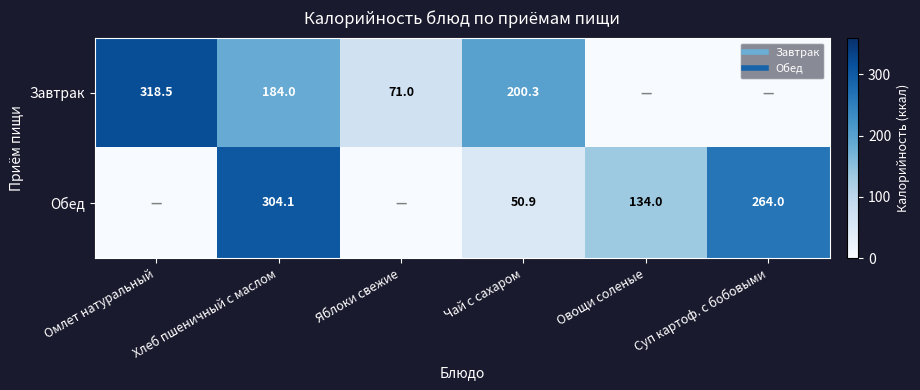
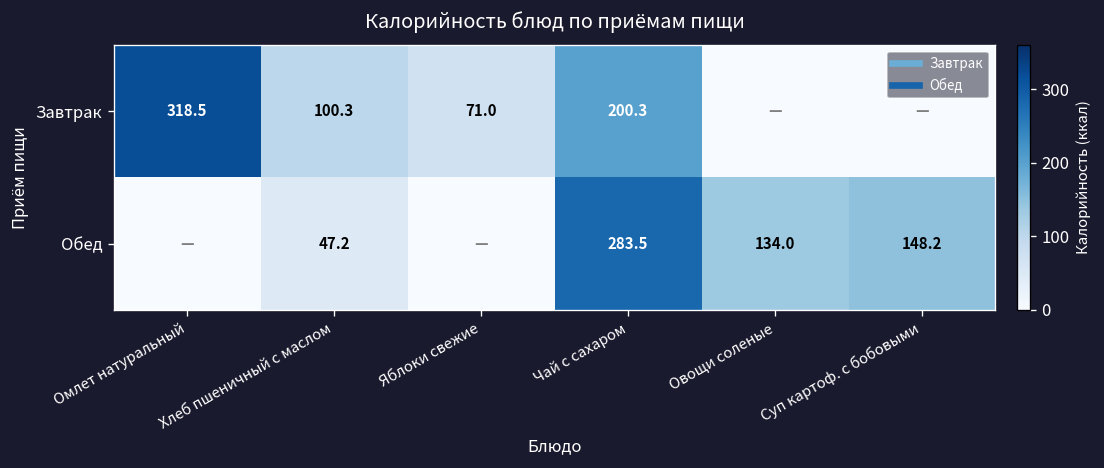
  {
    "Завтрак": {
      "Омлет натуральный": 318.5,
-     "Хлеб пшеничный с маслом": 184.0,
+     "Хлеб пшеничный с маслом": 100.3,
      "Яблоки свежие": 71.0,
      "Чай с сахаром": 200.3
    },
    "Обед": {
-     "Хлеб пшеничный с маслом": 304.1,
-     "Чай с сахаром": 50.9,
+     "Хлеб пшеничный с маслом": 47.2,
+     "Чай с сахаром": 283.5,
      "Овощи соленые": 134.0,
-     "Суп картоф. с бобовыми": 264.0
+     "Суп картоф. с бобовыми": 148.2
    }
  }
